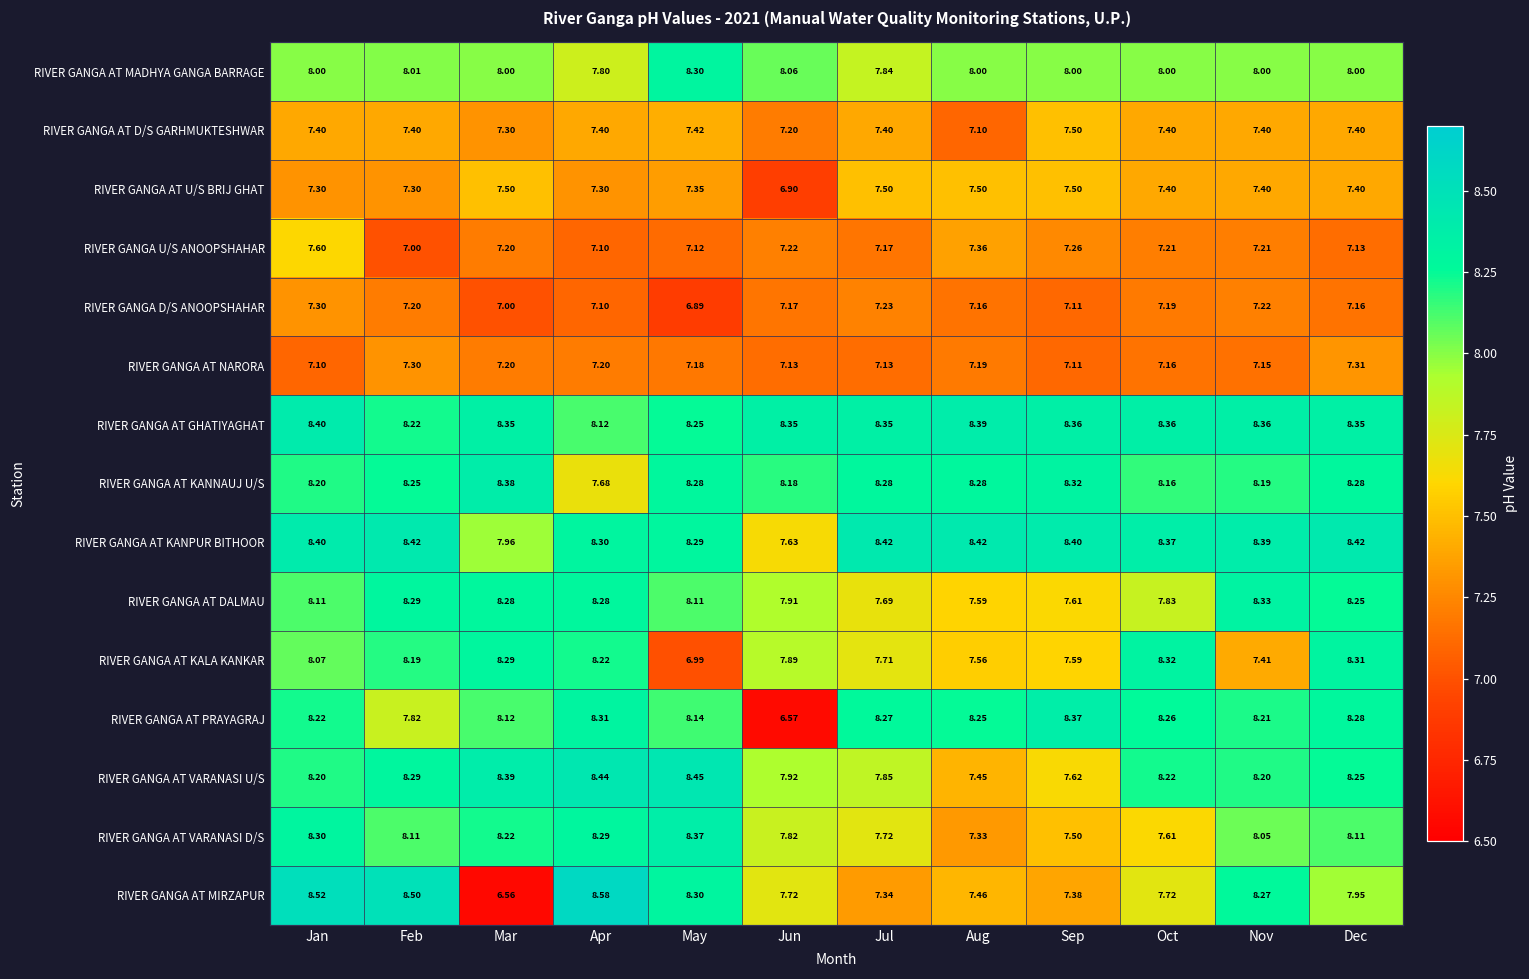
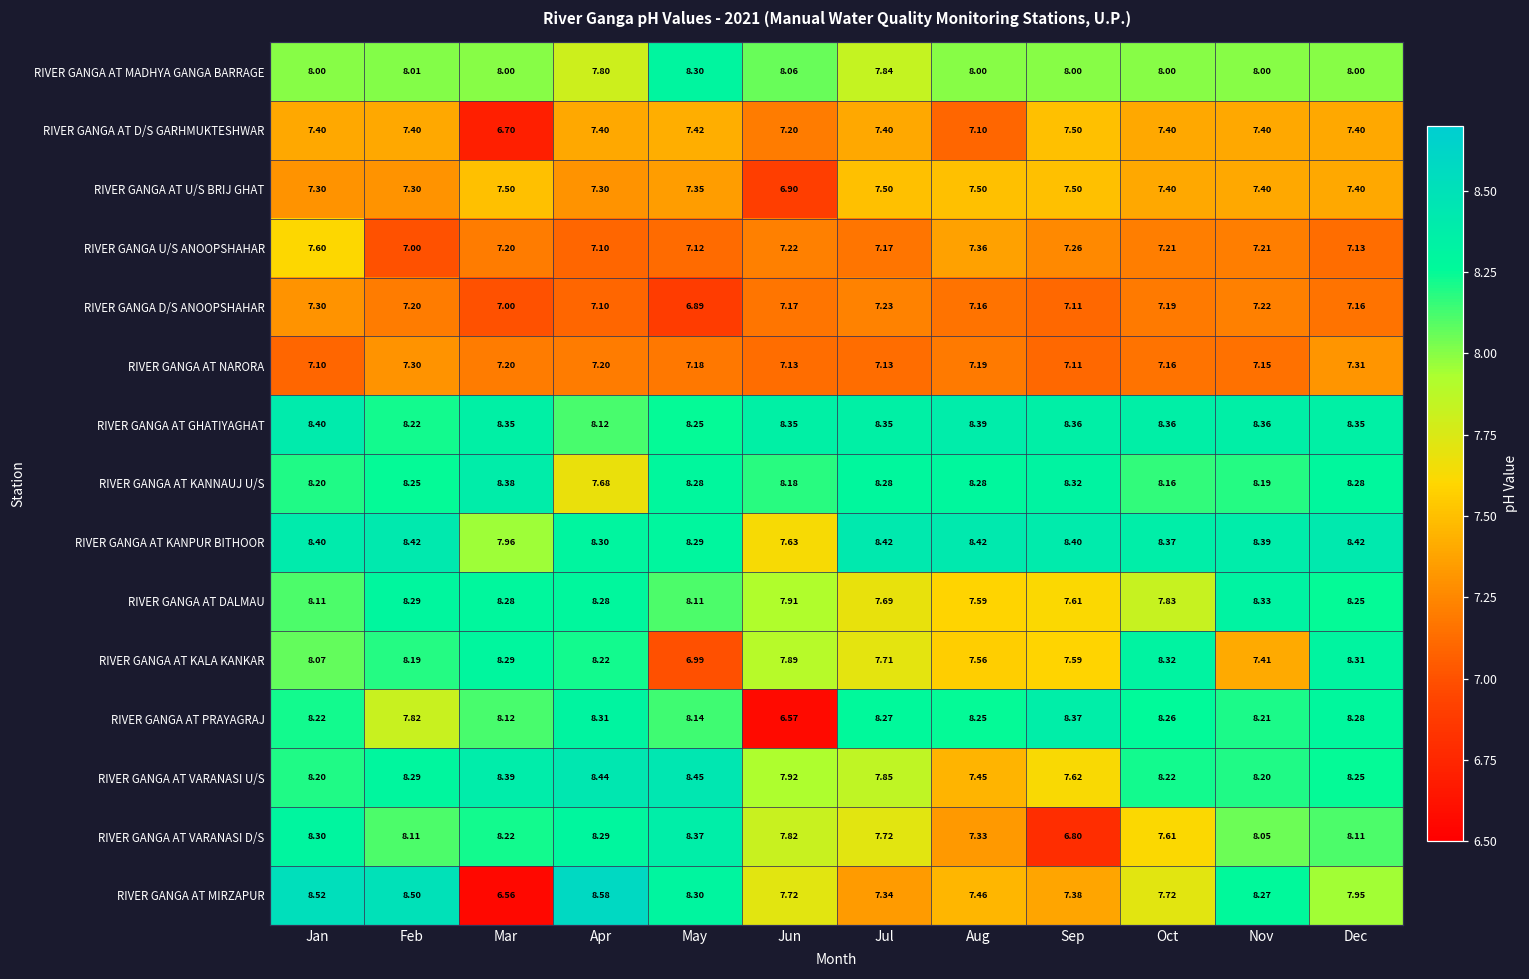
  {
    "RIVER GANGA AT MADHYA GANGA BARRAGE": {
      "Jan": 8.00,
      "Feb": 8.01,
      "Mar": 8.00,
      "Apr": 7.80,
      "May": 8.30,
      "Jun": 8.06,
      "Jul": 7.84,
      "Aug": 8.00,
      "Sep": 8.00,
      "Oct": 8.00,
      "Nov": 8.00,
      "Dec": 8.00
    },
    "RIVER GANGA AT D/S GARHMUKTESHWAR": {
      "Jan": 7.40,
      "Feb": 7.40,
-     "Mar": 7.30,
+     "Mar": 6.70,
      "Apr": 7.40,
      "May": 7.42,
      "Jun": 7.20,
      "Jul": 7.40,
      "Aug": 7.10,
      "Sep": 7.50,
      "Oct": 7.40,
      "Nov": 7.40,
      "Dec": 7.40
    },
    "RIVER GANGA AT U/S BRIJ GHAT": {
      "Jan": 7.30,
      "Feb": 7.30,
      "Mar": 7.50,
      "Apr": 7.30,
      "May": 7.35,
      "Jun": 6.90,
      "Jul": 7.50,
      "Aug": 7.50,
      "Sep": 7.50,
      "Oct": 7.40,
      "Nov": 7.40,
      "Dec": 7.40
    },
    "RIVER GANGA U/S ANOOPSHAHAR": {
      "Jan": 7.60,
      "Feb": 7.00,
      "Mar": 7.20,
      "Apr": 7.10,
      "May": 7.12,
      "Jun": 7.22,
      "Jul": 7.17,
      "Aug": 7.36,
      "Sep": 7.26,
      "Oct": 7.21,
      "Nov": 7.21,
      "Dec": 7.13
    },
    "RIVER GANGA D/S ANOOPSHAHAR": {
      "Jan": 7.30,
      "Feb": 7.20,
      "Mar": 7.00,
      "Apr": 7.10,
      "May": 6.89,
      "Jun": 7.17,
      "Jul": 7.23,
      "Aug": 7.16,
      "Sep": 7.11,
      "Oct": 7.19,
      "Nov": 7.22,
      "Dec": 7.16
    },
    "RIVER GANGA AT NARORA": {
      "Jan": 7.10,
      "Feb": 7.30,
      "Mar": 7.20,
      "Apr": 7.20,
      "May": 7.18,
      "Jun": 7.13,
      "Jul": 7.13,
      "Aug": 7.19,
      "Sep": 7.11,
      "Oct": 7.16,
      "Nov": 7.15,
      "Dec": 7.31
    },
    "RIVER GANGA AT GHATIYAGHAT": {
      "Jan": 8.40,
      "Feb": 8.22,
      "Mar": 8.35,
      "Apr": 8.12,
      "May": 8.25,
      "Jun": 8.35,
      "Jul": 8.35,
      "Aug": 8.39,
      "Sep": 8.36,
      "Oct": 8.36,
      "Nov": 8.36,
      "Dec": 8.35
    },
    "RIVER GANGA AT KANNAUJ U/S": {
      "Jan": 8.20,
      "Feb": 8.25,
      "Mar": 8.38,
      "Apr": 7.68,
      "May": 8.28,
      "Jun": 8.18,
      "Jul": 8.28,
      "Aug": 8.28,
      "Sep": 8.32,
      "Oct": 8.16,
      "Nov": 8.19,
      "Dec": 8.28
    },
    "RIVER GANGA AT KANPUR BITHOOR": {
      "Jan": 8.40,
      "Feb": 8.42,
      "Mar": 7.96,
      "Apr": 8.30,
      "May": 8.29,
      "Jun": 7.63,
      "Jul": 8.42,
      "Aug": 8.42,
      "Sep": 8.40,
      "Oct": 8.37,
      "Nov": 8.39,
      "Dec": 8.42
    },
    "RIVER GANGA AT DALMAU": {
      "Jan": 8.11,
      "Feb": 8.29,
      "Mar": 8.28,
      "Apr": 8.28,
      "May": 8.11,
      "Jun": 7.91,
      "Jul": 7.69,
      "Aug": 7.59,
      "Sep": 7.61,
      "Oct": 7.83,
      "Nov": 8.33,
      "Dec": 8.25
    },
    "RIVER GANGA AT KALA KANKAR": {
      "Jan": 8.07,
      "Feb": 8.19,
      "Mar": 8.29,
      "Apr": 8.22,
      "May": 6.99,
      "Jun": 7.89,
      "Jul": 7.71,
      "Aug": 7.56,
      "Sep": 7.59,
      "Oct": 8.32,
      "Nov": 7.41,
      "Dec": 8.31
    },
    "RIVER GANGA AT PRAYAGRAJ": {
      "Jan": 8.22,
      "Feb": 7.82,
      "Mar": 8.12,
      "Apr": 8.31,
      "May": 8.14,
      "Jun": 6.57,
      "Jul": 8.27,
      "Aug": 8.25,
      "Sep": 8.37,
      "Oct": 8.26,
      "Nov": 8.21,
      "Dec": 8.28
    },
    "RIVER GANGA AT VARANASI U/S": {
      "Jan": 8.20,
      "Feb": 8.29,
      "Mar": 8.39,
      "Apr": 8.44,
      "May": 8.45,
      "Jun": 7.92,
      "Jul": 7.85,
      "Aug": 7.45,
      "Sep": 7.62,
      "Oct": 8.22,
      "Nov": 8.20,
      "Dec": 8.25
    },
    "RIVER GANGA AT VARANASI D/S": {
      "Jan": 8.30,
      "Feb": 8.11,
      "Mar": 8.22,
      "Apr": 8.29,
      "May": 8.37,
      "Jun": 7.82,
      "Jul": 7.72,
      "Aug": 7.33,
-     "Sep": 7.50,
+     "Sep": 6.80,
      "Oct": 7.61,
      "Nov": 8.05,
      "Dec": 8.11
    },
    "RIVER GANGA AT MIRZAPUR": {
      "Jan": 8.52,
      "Feb": 8.50,
      "Mar": 6.56,
      "Apr": 8.58,
      "May": 8.30,
      "Jun": 7.72,
      "Jul": 7.34,
      "Aug": 7.46,
      "Sep": 7.38,
      "Oct": 7.72,
      "Nov": 8.27,
      "Dec": 7.95
    }
  }
